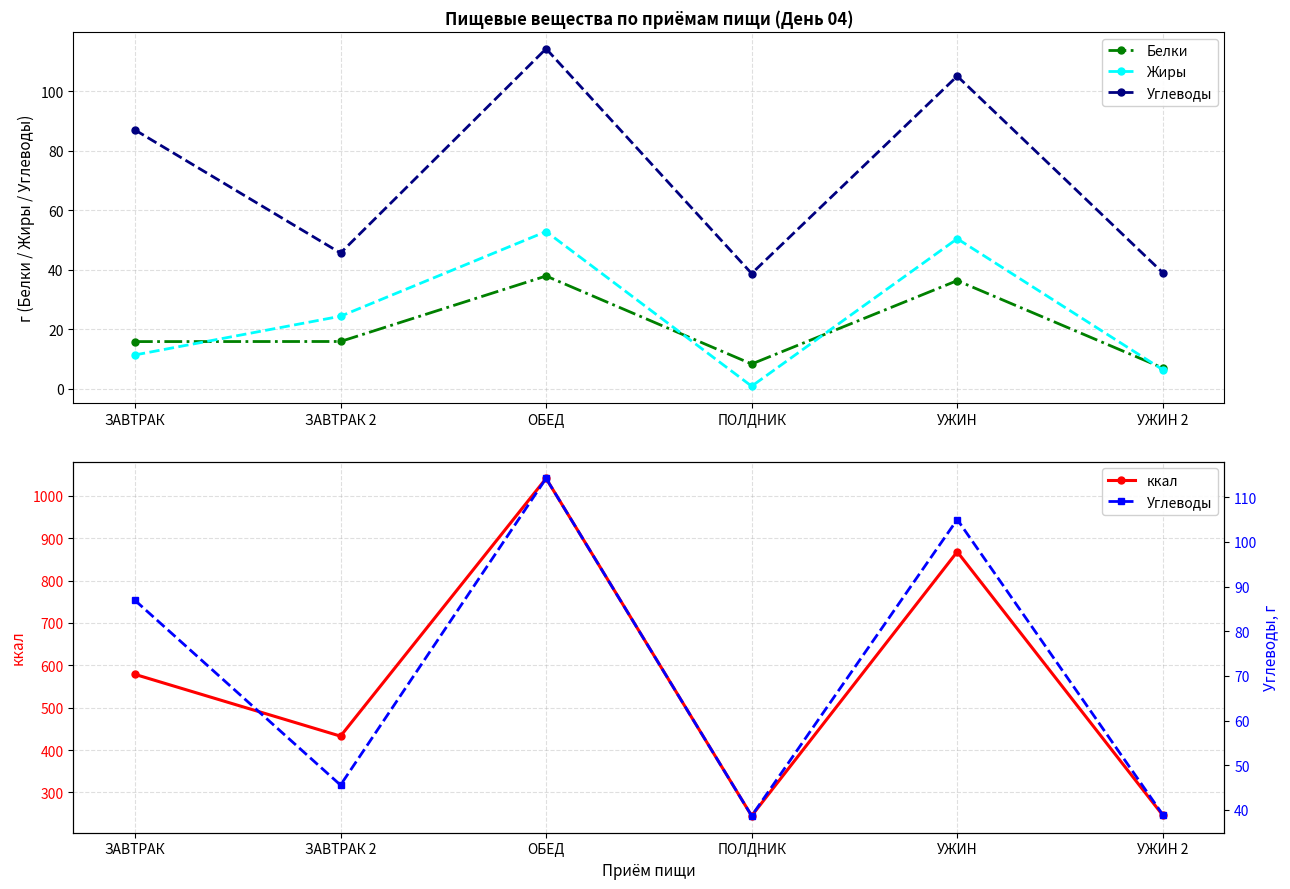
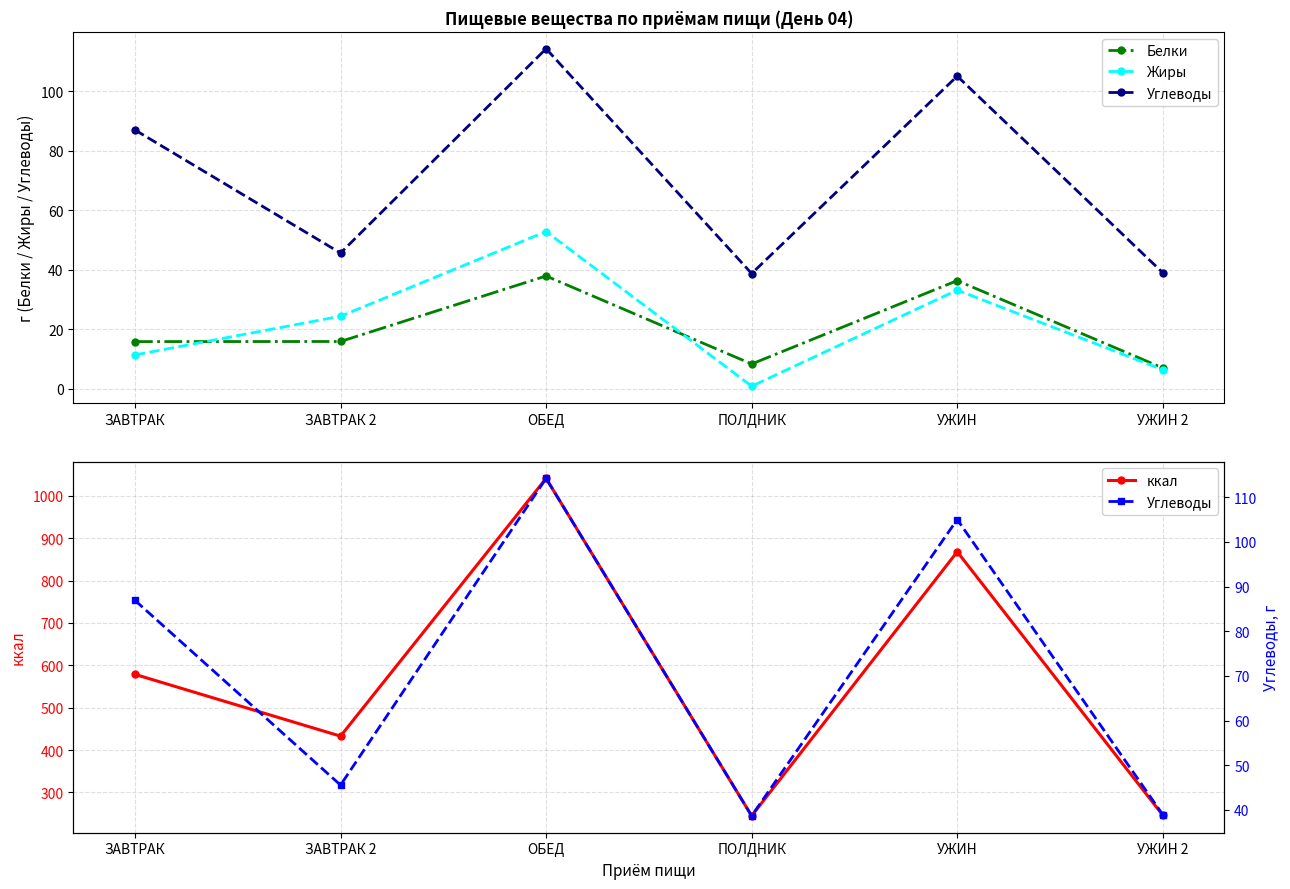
  {
    "Пищевые вещества по приёмам пищи (День 04)": {
      "Белки": {
        "ЗАВТРАК": 16,
        "ЗАВТРАК 2": 16,
        "ОБЕД": 38,
        "ПОЛДНИК": 8,
        "УЖИН": 36
      },
      "Жиры": {
        "ЗАВТРАК": 11,
        "ЗАВТРАК 2": 24,
        "ОБЕД": 53,
        "ПОЛДНИК": 1,
-       "УЖИН": 50
+       "УЖИН": 33
      }
    }
  }
